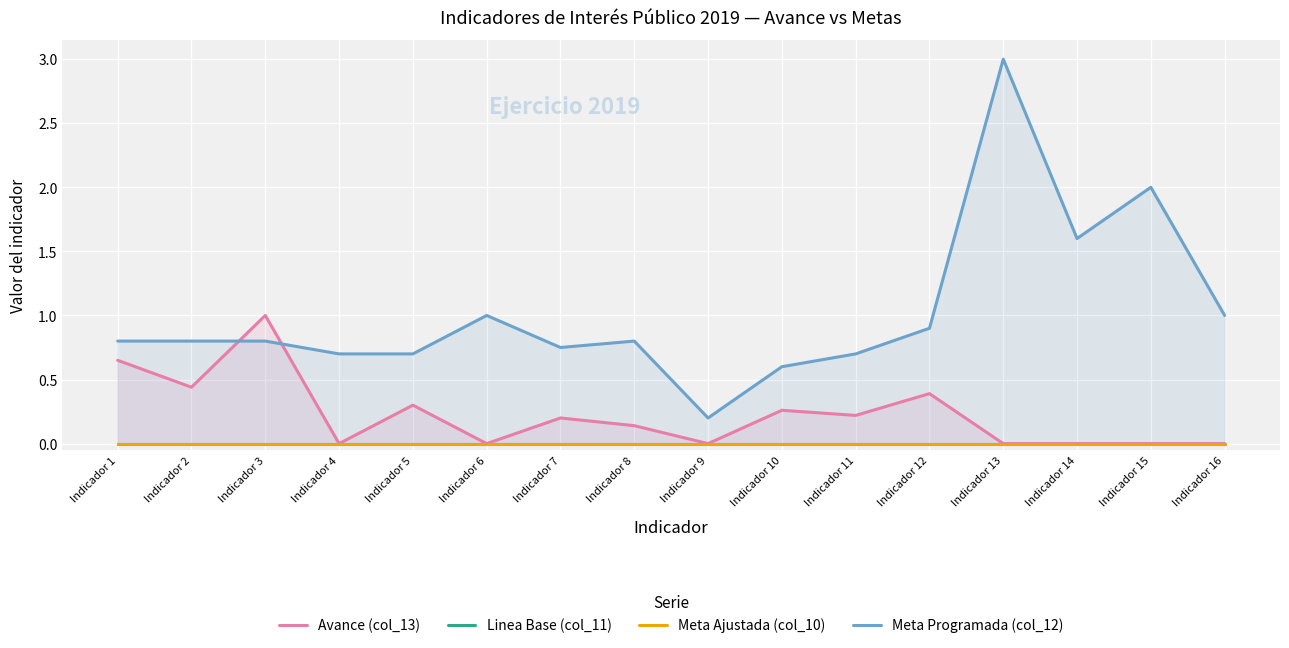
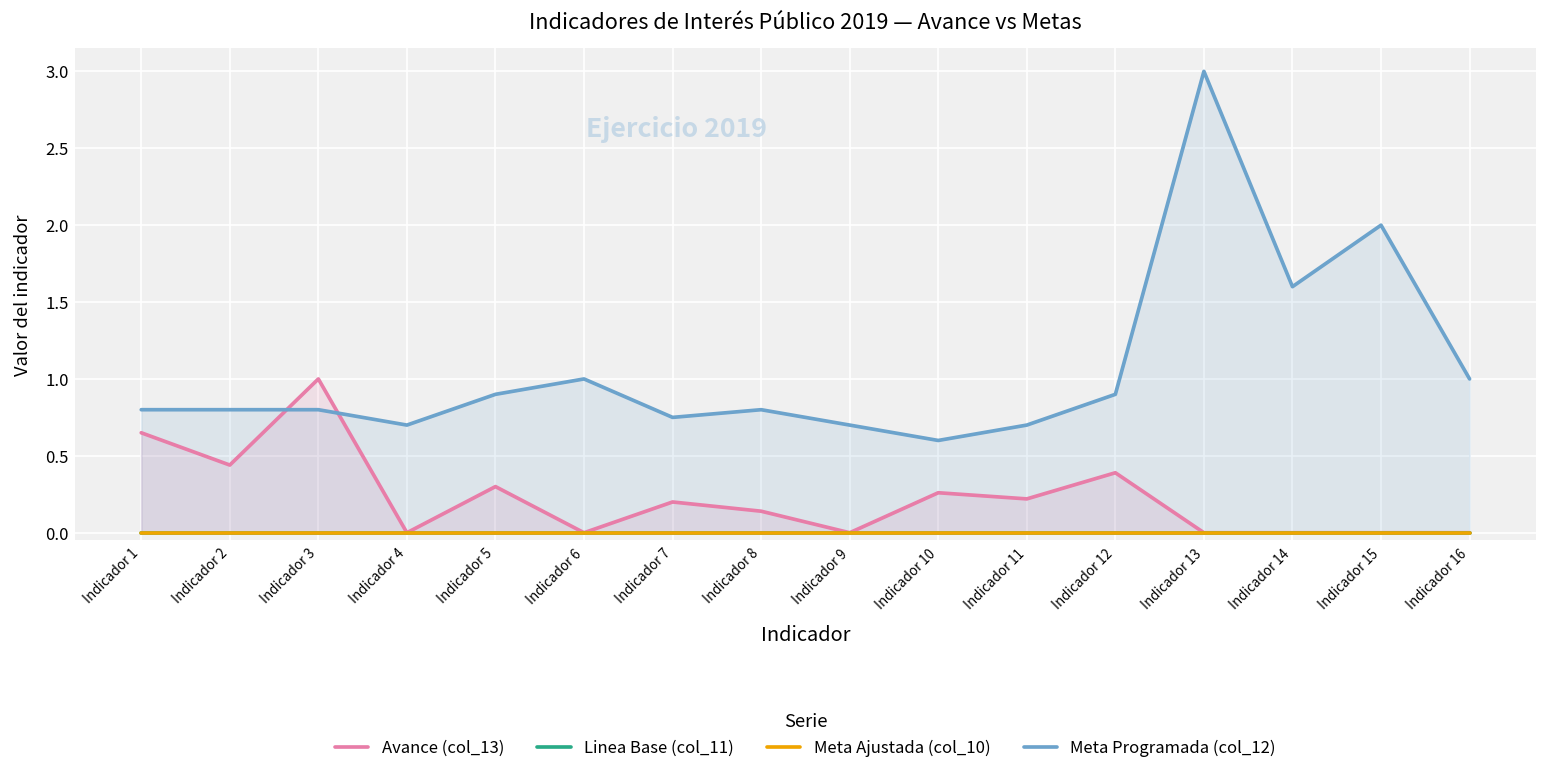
  {
    "Avance (col_13)": {
      "Indicador 1": 0.65,
      "Indicador 2": 0.44,
      "Indicador 3": 1.0,
      "Indicador 5": 0.3,
      "Indicador 7": 0.2,
      "Indicador 8": 0.14,
      "Indicador 10": 0.26,
      "Indicador 11": 0.22,
      "Indicador 12": 0.4
    },
    "Meta Ajustada (col_10)": {
      "Indicador 1": 0.0,
      "Indicador 2": 0.0,
      "Indicador 3": 0.0,
      "Indicador 5": 0.0,
      "Indicador 7": 0.0,
      "Indicador 8": 0.0,
      "Indicador 10": 0.0,
      "Indicador 11": 0.0,
      "Indicador 12": 0.0
    },
    "Meta Programada (col_12)": {
      "Indicador 1": 0.8,
      "Indicador 2": 0.8,
      "Indicador 3": 0.8,
      "Indicador 4": 0.7,
-     "Indicador 5": 0.7,
+     "Indicador 5": 0.9,
      "Indicador 6": 1.0,
      "Indicador 7": 0.75,
      "Indicador 8": 0.8,
-     "Indicador 9": 0.2,
+     "Indicador 9": 0.7,
      "Indicador 10": 0.6,
      "Indicador 11": 0.7,
      "Indicador 12": 0.9,
      "Indicador 13": 3.0,
      "Indicador 14": 1.6,
      "Indicador 15": 2.0,
      "Indicador 16": 1.0
    }
  }
